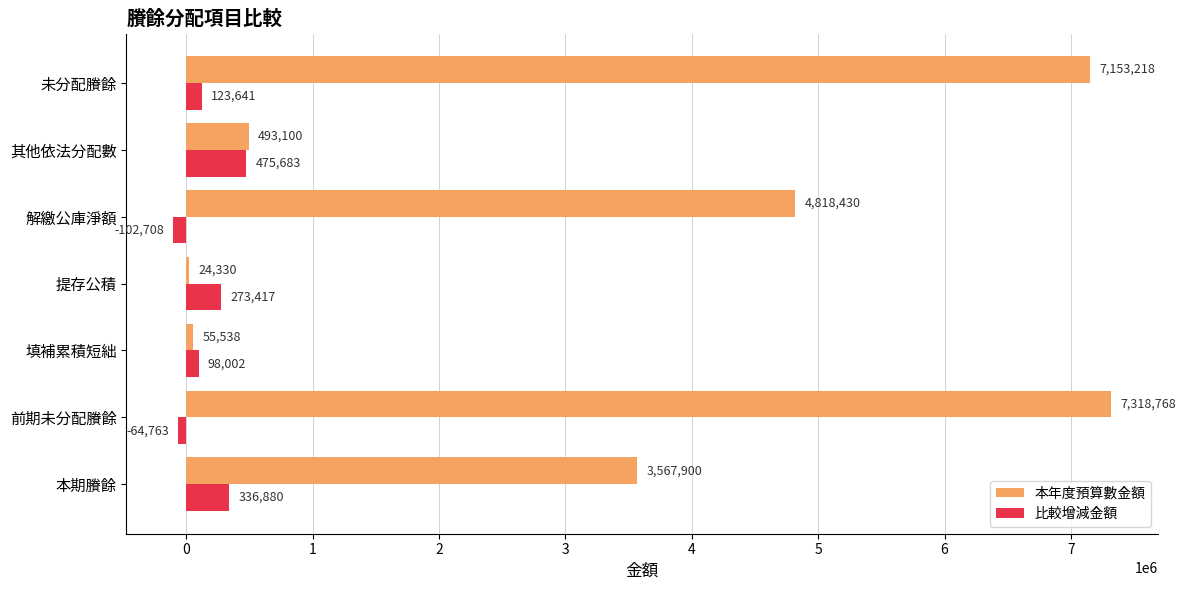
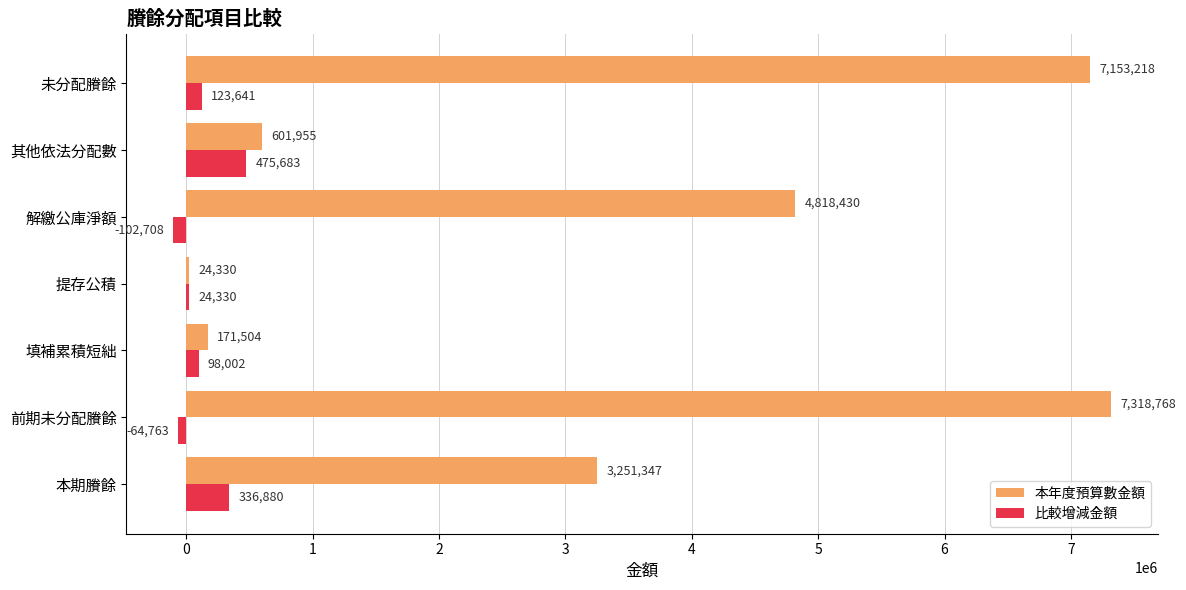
  {
    "本年度預算數金額": {
      "未分配賸餘": "7,153,218",
-     "其他依法分配數": "493,100",
+     "其他依法分配數": "601,955",
      "解繳公庫淨額": "4,818,430",
      "提存公積": "24,330",
-     "填補累積短絀": "55,538",
+     "填補累積短絀": "171,504",
      "前期未分配賸餘": "7,318,768",
-     "本期賸餘": "3,567,900"
+     "本期賸餘": "3,251,347"
    },
    "比較增減金額": {
      "未分配賸餘": "123,641",
      "其他依法分配數": "475,683",
      "解繳公庫淨額": "-102,708",
-     "提存公積": "273,417",
+     "提存公積": "24,330",
      "填補累積短絀": "98,002",
      "前期未分配賸餘": "-64,763",
      "本期賸餘": "336,880"
    }
  }
